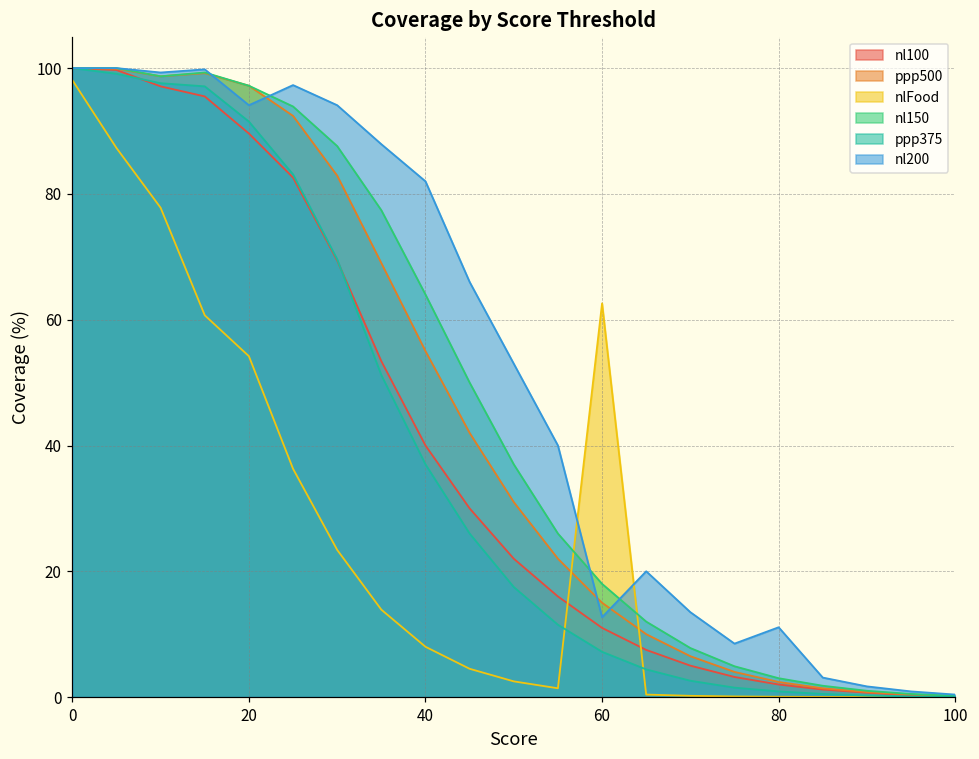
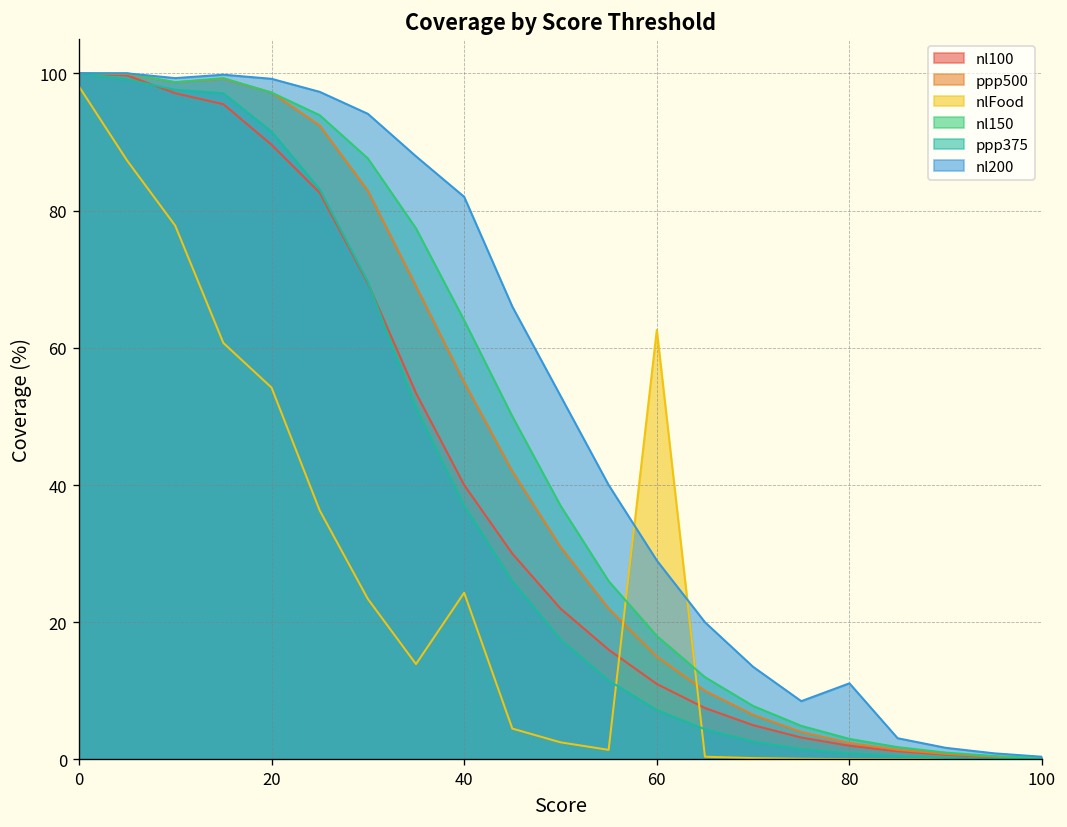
  {
    "nlFood": {
      "0": 98,
      "20": 54,
-     "40": 8,
+     "40": 24,
      "60": 63,
      "80": 0
    },
    "nl200": {
-     "20": 94,
+     "20": 99,
      "40": 82,
-     "60": 13,
+     "60": 29,
      "80": 11
    }
  }
